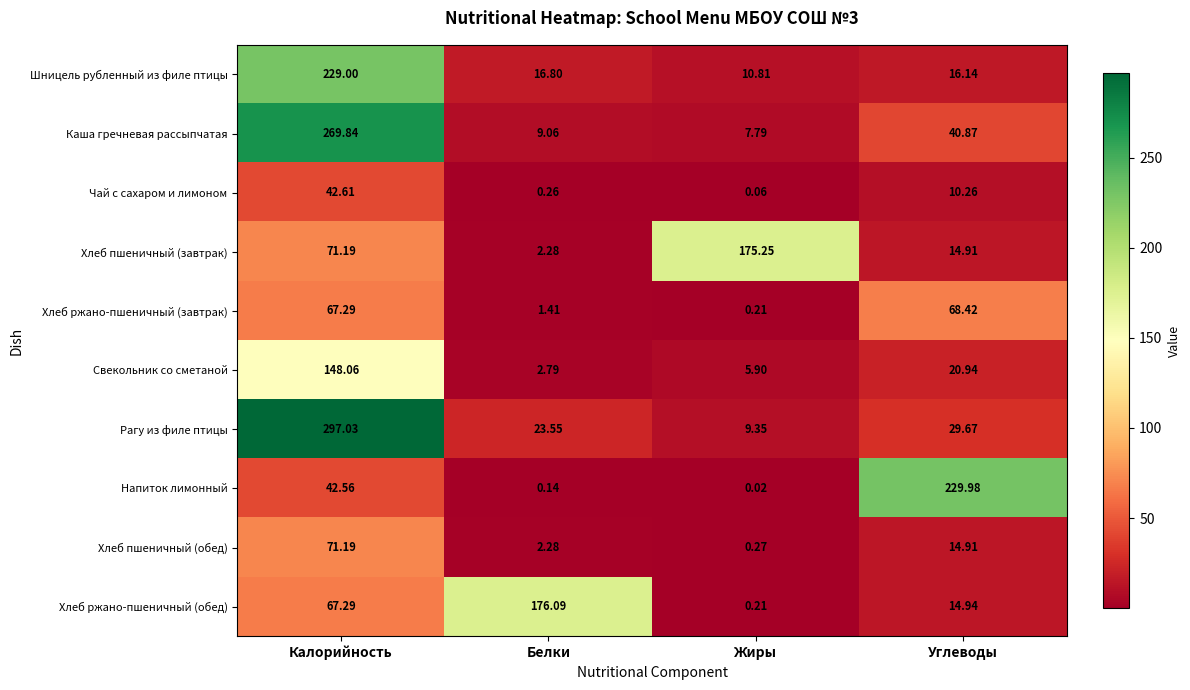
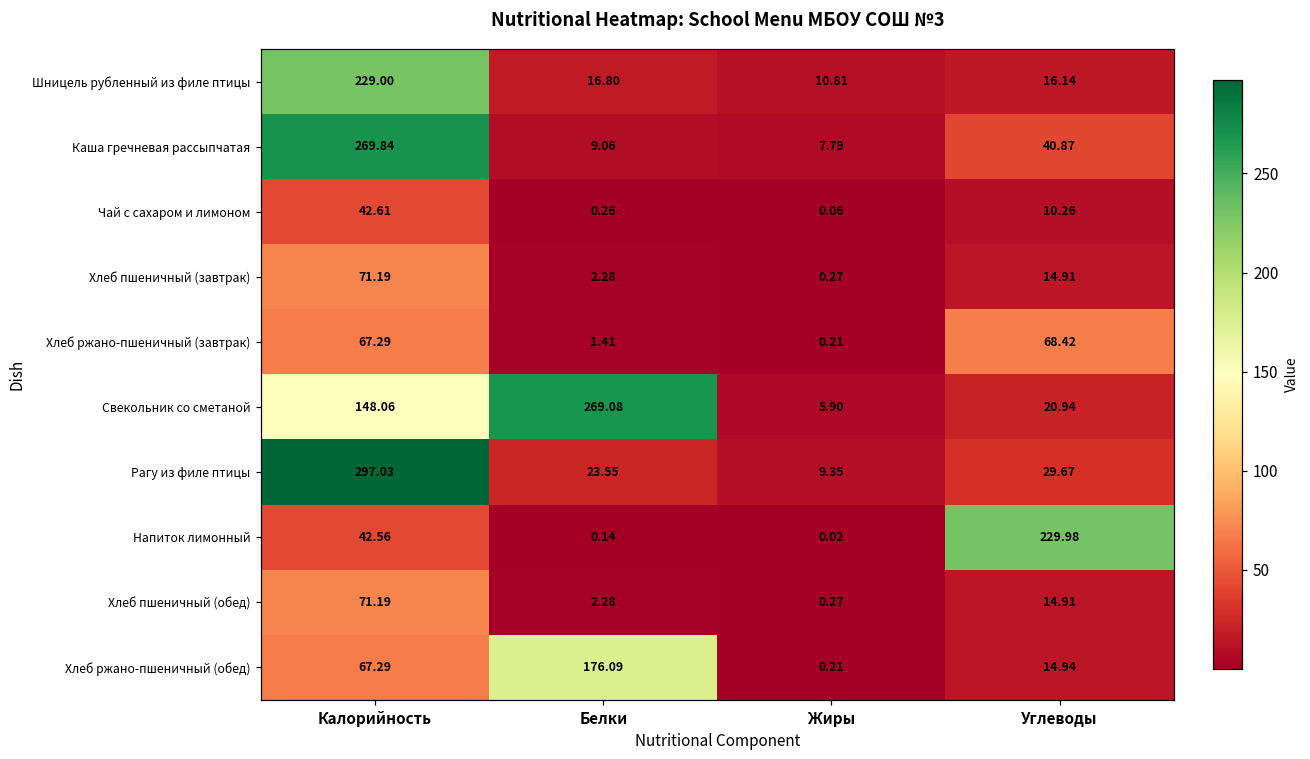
  {
    "Шницель рубленный из филе птицы": {
      "Калорийность": 229.00,
      "Белки": 16.80,
      "Жиры": 10.81,
      "Углеводы": 16.14
    },
    "Каша гречневая рассыпчатая": {
      "Калорийность": 269.84,
      "Белки": 9.06,
      "Жиры": 7.79,
      "Углеводы": 40.87
    },
    "Чай с сахаром и лимоном": {
      "Калорийность": 42.61,
      "Белки": 0.26,
      "Жиры": 0.06,
      "Углеводы": 10.26
    },
    "Хлеб пшеничный (завтрак)": {
      "Калорийность": 71.19,
      "Белки": 2.28,
-     "Жиры": 175.25,
+     "Жиры": 0.27,
      "Углеводы": 14.91
    },
    "Хлеб ржано-пшеничный (завтрак)": {
      "Калорийность": 67.29,
      "Белки": 1.41,
      "Жиры": 0.21,
      "Углеводы": 68.42
    },
    "Свекольник со сметаной": {
      "Калорийность": 148.06,
-     "Белки": 2.79,
+     "Белки": 269.08,
      "Жиры": 5.90,
      "Углеводы": 20.94
    },
    "Рагу из филе птицы": {
      "Калорийность": 297.03,
      "Белки": 23.55,
      "Жиры": 9.35,
      "Углеводы": 29.67
    },
    "Напиток лимонный": {
      "Калорийность": 42.56,
      "Белки": 0.14,
      "Жиры": 0.02,
      "Углеводы": 229.98
    },
    "Хлеб пшеничный (обед)": {
      "Калорийность": 71.19,
      "Белки": 2.28,
      "Жиры": 0.27,
      "Углеводы": 14.91
    },
    "Хлеб ржано-пшеничный (обед)": {
      "Калорийность": 67.29,
      "Белки": 176.09,
      "Жиры": 0.21,
      "Углеводы": 14.94
    }
  }
